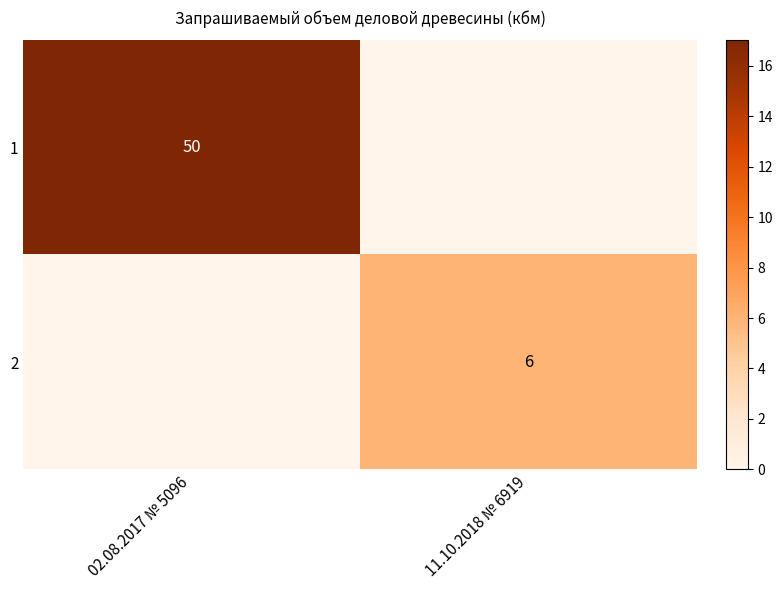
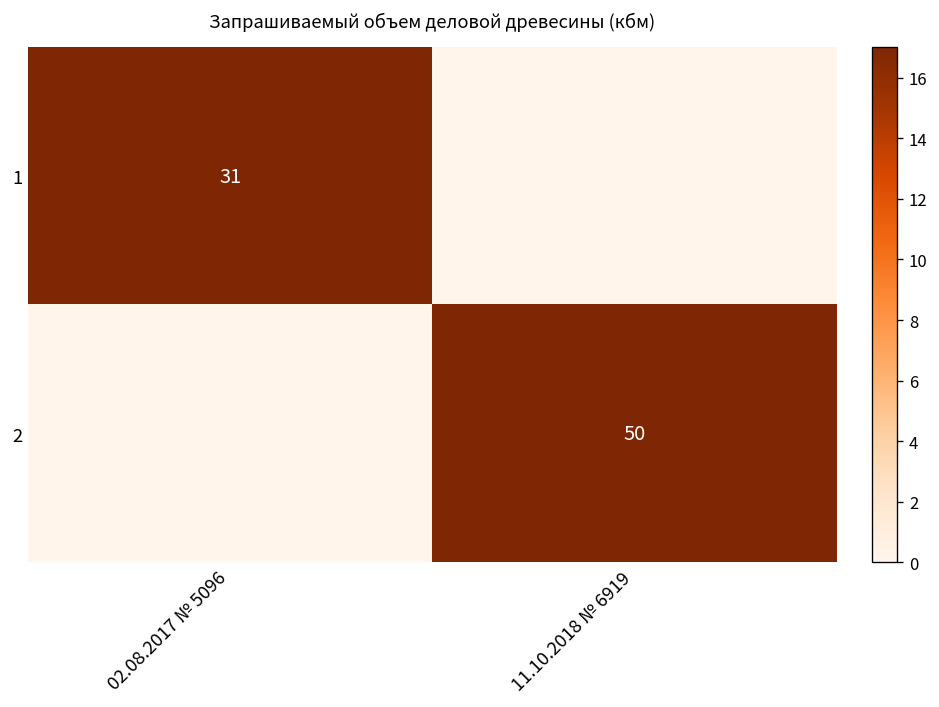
  {
    "1": {
-     "02.08.2017 № 5096": 50
+     "02.08.2017 № 5096": 31
    },
    "2": {
-     "11.10.2018 № 6919": 6
+     "11.10.2018 № 6919": 50
    }
  }
